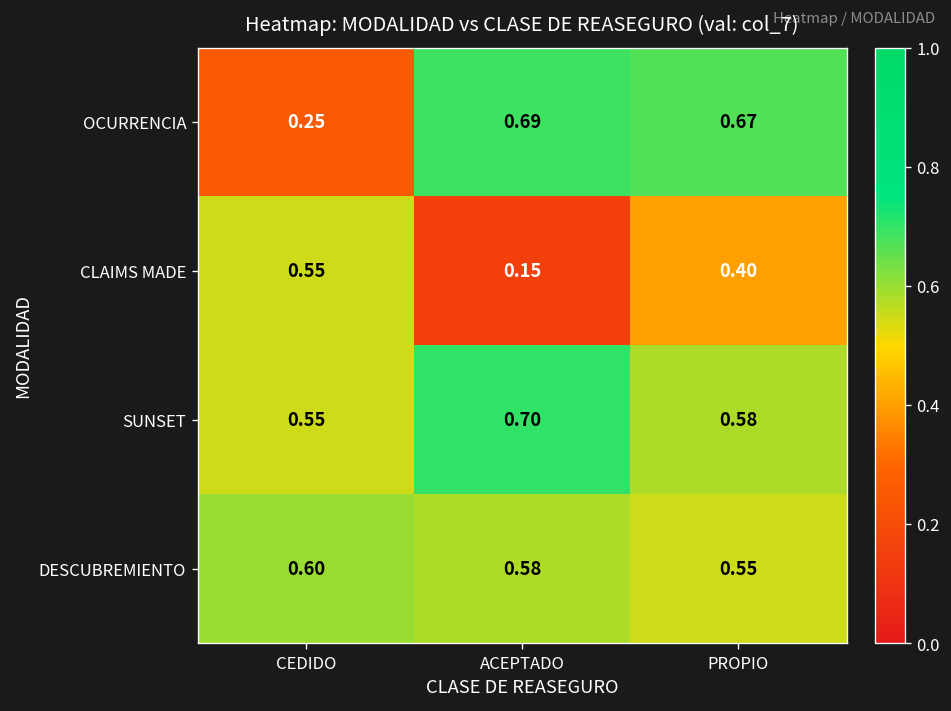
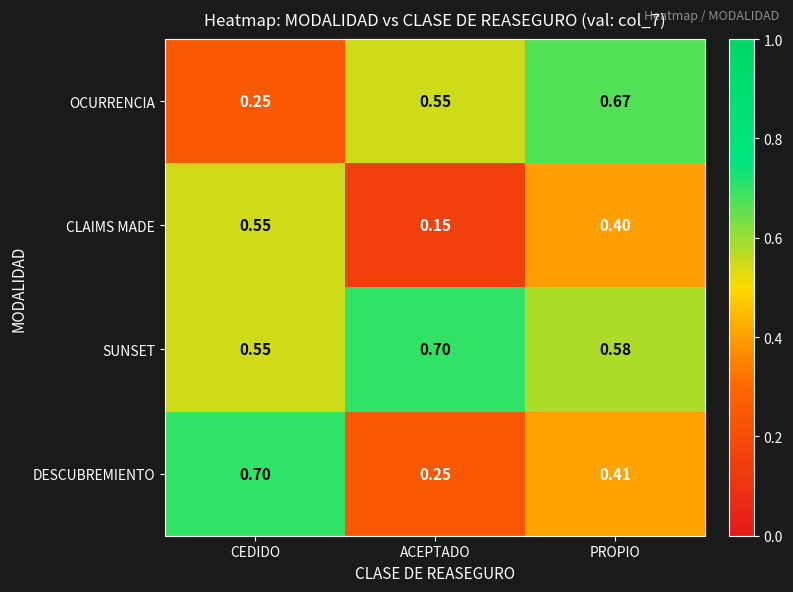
  {
    "OCURRENCIA": {
      "CEDIDO": 0.25,
-     "ACEPTADO": 0.69,
+     "ACEPTADO": 0.55,
      "PROPIO": 0.67
    },
    "CLAIMS MADE": {
      "CEDIDO": 0.55,
      "ACEPTADO": 0.15,
      "PROPIO": 0.40
    },
    "SUNSET": {
      "CEDIDO": 0.55,
      "ACEPTADO": 0.70,
      "PROPIO": 0.58
    },
    "DESCUBREMIENTO": {
-     "CEDIDO": 0.60,
-     "ACEPTADO": 0.58,
-     "PROPIO": 0.55
+     "CEDIDO": 0.70,
+     "ACEPTADO": 0.25,
+     "PROPIO": 0.41
    }
  }
